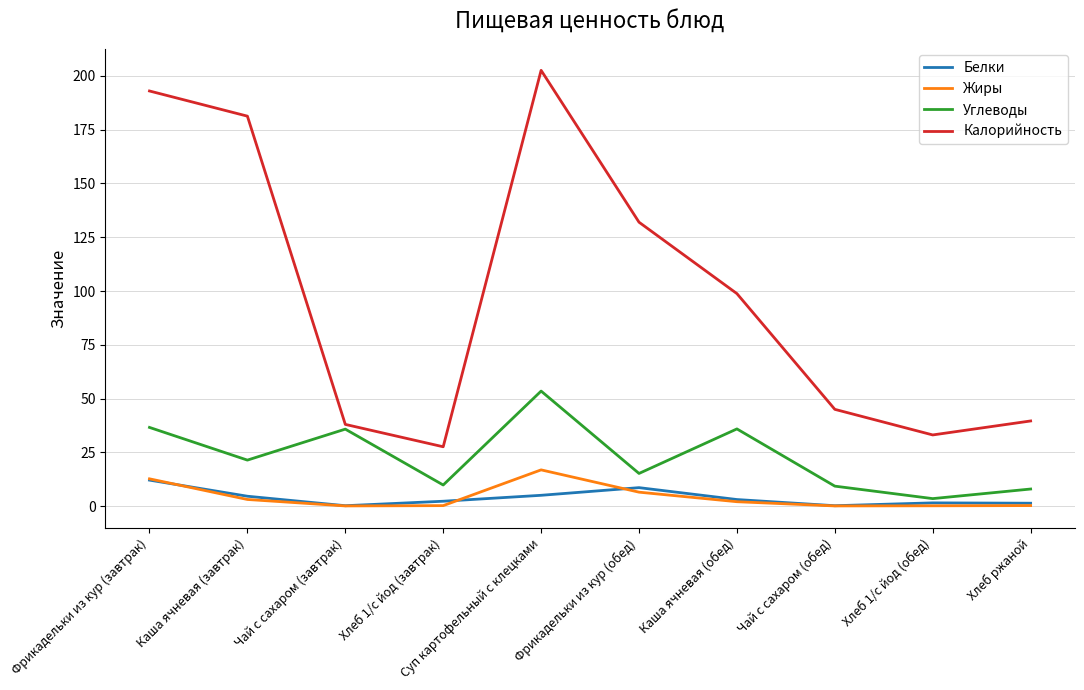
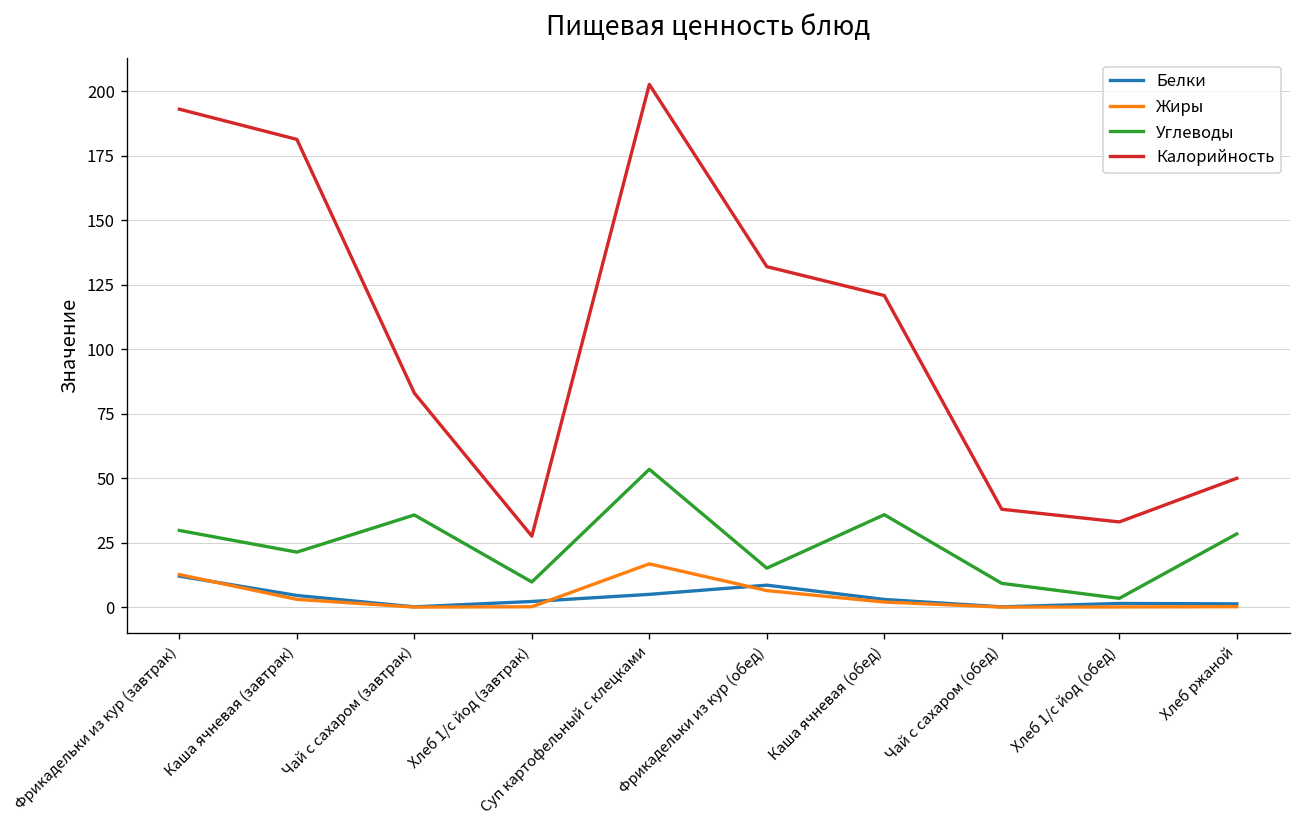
  {
    "Белки": {
      "Каша ячневая (завтрак)": 5,
      "Хлеб 1/с йод (завтрак)": 2,
      "Суп картофельный с клецками": 5,
      "Фрикадельки из кур (обед)": 9,
      "Хлеб 1/с йод (обед)": 2
    },
    "Жиры": {
      "Каша ячневая (завтрак)": 3,
      "Хлеб 1/с йод (завтрак)": 0,
      "Суп картофельный с клецками": 17,
      "Фрикадельки из кур (обед)": 7,
      "Хлеб 1/с йод (обед)": 0
    },
    "Углеводы": {
-     "Фрикадельки из кур (завтрак)": 37,
+     "Фрикадельки из кур (завтрак)": 30,
      "Каша ячневая (завтрак)": 21,
      "Чай с сахаром (завтрак)": 36,
      "Хлеб 1/с йод (завтрак)": 10,
      "Суп картофельный с клецками": 53,
      "Фрикадельки из кур (обед)": 15,
      "Каша ячневая (обед)": 36,
      "Чай с сахаром (обед)": 9,
      "Хлеб 1/с йод (обед)": 4,
-     "Хлеб ржаной": 8
+     "Хлеб ржаной": 28
    },
    "Калорийность": {
      "Фрикадельки из кур (завтрак)": 193,
      "Каша ячневая (завтрак)": 181,
-     "Чай с сахаром (завтрак)": 38,
+     "Чай с сахаром (завтрак)": 83,
      "Хлеб 1/с йод (завтрак)": 28,
      "Суп картофельный с клецками": 203,
      "Фрикадельки из кур (обед)": 132,
-     "Каша ячневая (обед)": 99,
-     "Чай с сахаром (обед)": 45,
+     "Каша ячневая (обед)": 121,
+     "Чай с сахаром (обед)": 38,
      "Хлеб 1/с йод (обед)": 33,
-     "Хлеб ржаной": 40
+     "Хлеб ржаной": 50
    }
  }
